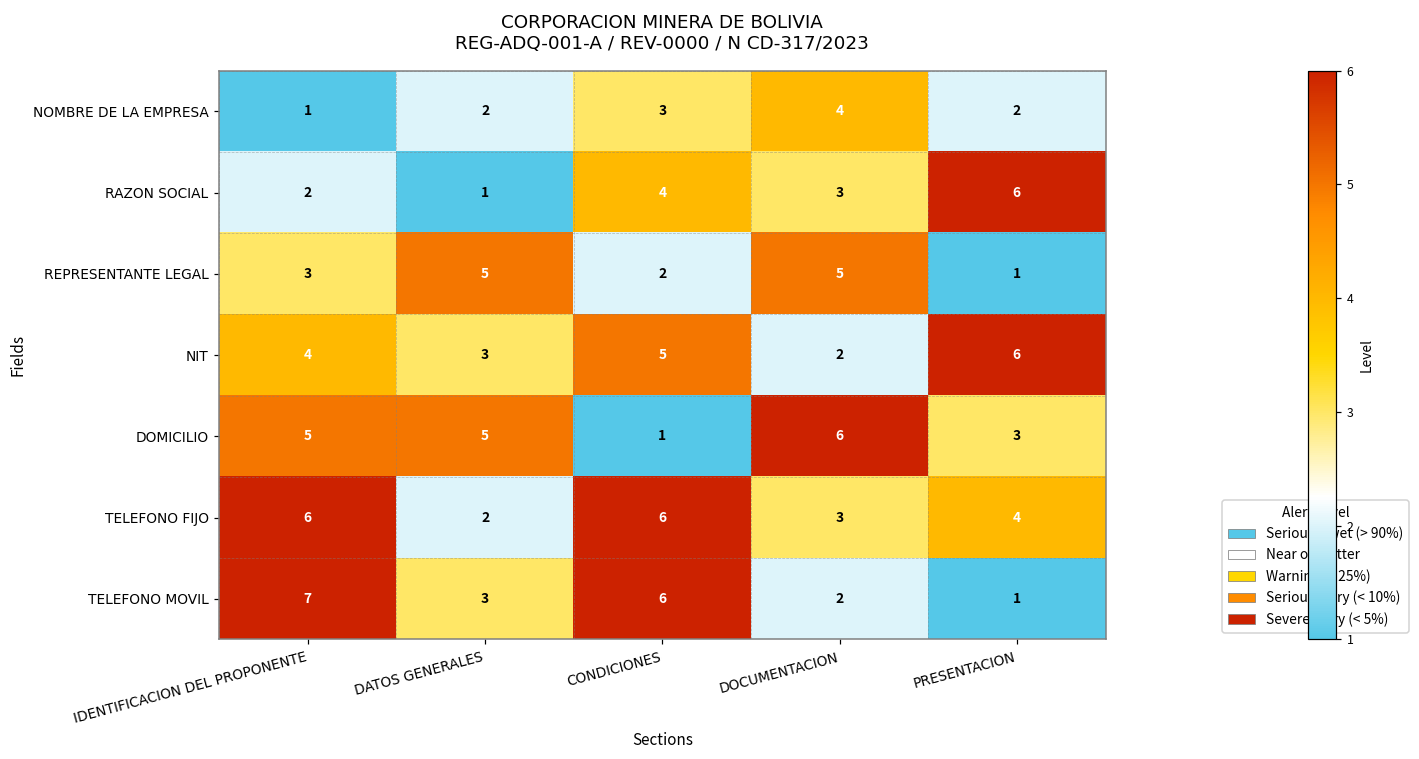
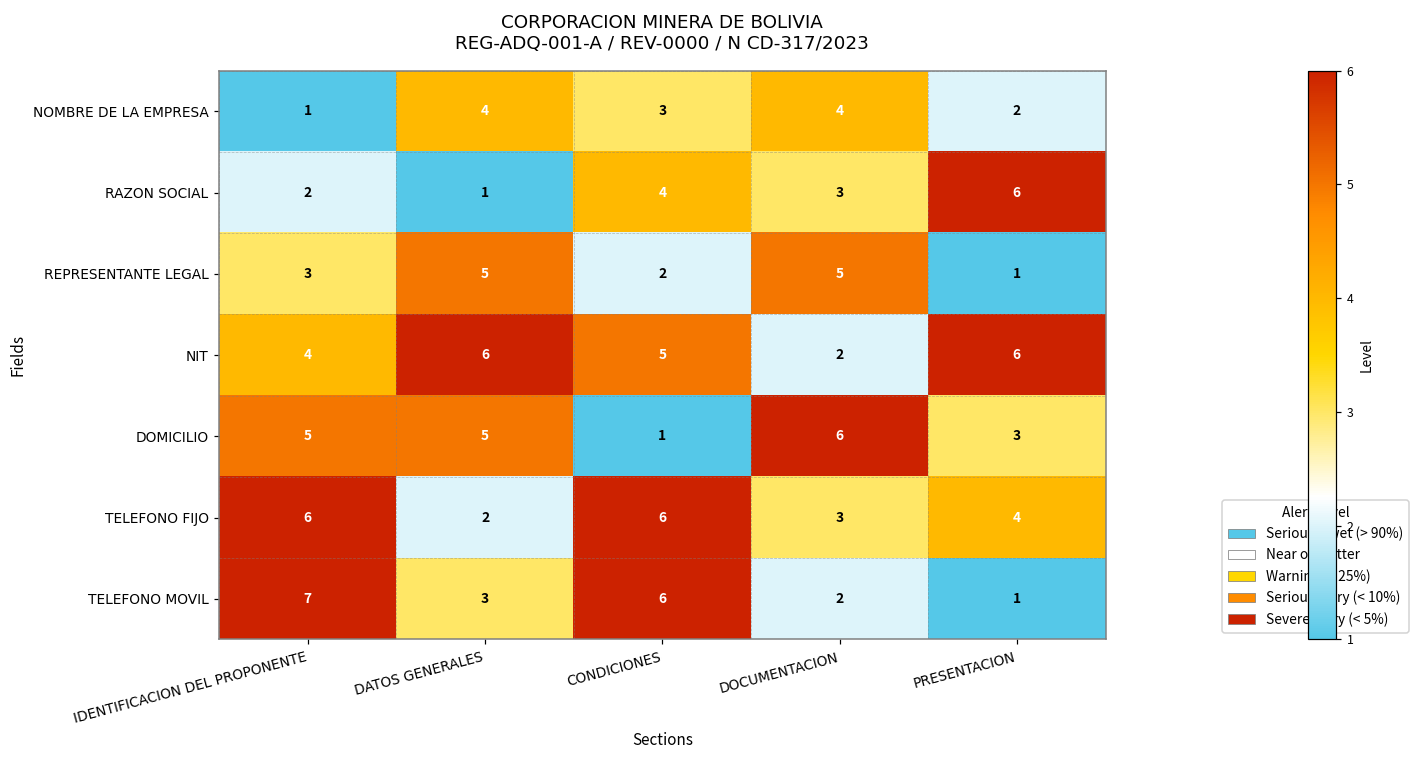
  {
    "NOMBRE DE LA EMPRESA": {
      "IDENTIFICACION DEL PROPONENTE": 1,
-     "DATOS GENERALES": 2,
+     "DATOS GENERALES": 4,
      "CONDICIONES": 3,
      "DOCUMENTACION": 4,
      "PRESENTACION": 2
    },
    "RAZON SOCIAL": {
      "IDENTIFICACION DEL PROPONENTE": 2,
      "DATOS GENERALES": 1,
      "CONDICIONES": 4,
      "DOCUMENTACION": 3,
      "PRESENTACION": 6
    },
    "REPRESENTANTE LEGAL": {
      "IDENTIFICACION DEL PROPONENTE": 3,
      "DATOS GENERALES": 5,
      "CONDICIONES": 2,
      "DOCUMENTACION": 5,
      "PRESENTACION": 1
    },
    "NIT": {
      "IDENTIFICACION DEL PROPONENTE": 4,
-     "DATOS GENERALES": 3,
+     "DATOS GENERALES": 6,
      "CONDICIONES": 5,
      "DOCUMENTACION": 2,
      "PRESENTACION": 6
    },
    "DOMICILIO": {
      "IDENTIFICACION DEL PROPONENTE": 5,
      "DATOS GENERALES": 5,
      "CONDICIONES": 1,
      "DOCUMENTACION": 6,
      "PRESENTACION": 3
    },
    "TELEFONO FIJO": {
      "IDENTIFICACION DEL PROPONENTE": 6,
      "DATOS GENERALES": 2,
      "CONDICIONES": 6,
      "DOCUMENTACION": 3,
      "PRESENTACION": 4
    },
    "TELEFONO MOVIL": {
      "IDENTIFICACION DEL PROPONENTE": 7,
      "DATOS GENERALES": 3,
      "CONDICIONES": 6,
      "DOCUMENTACION": 2,
      "PRESENTACION": 1
    }
  }
